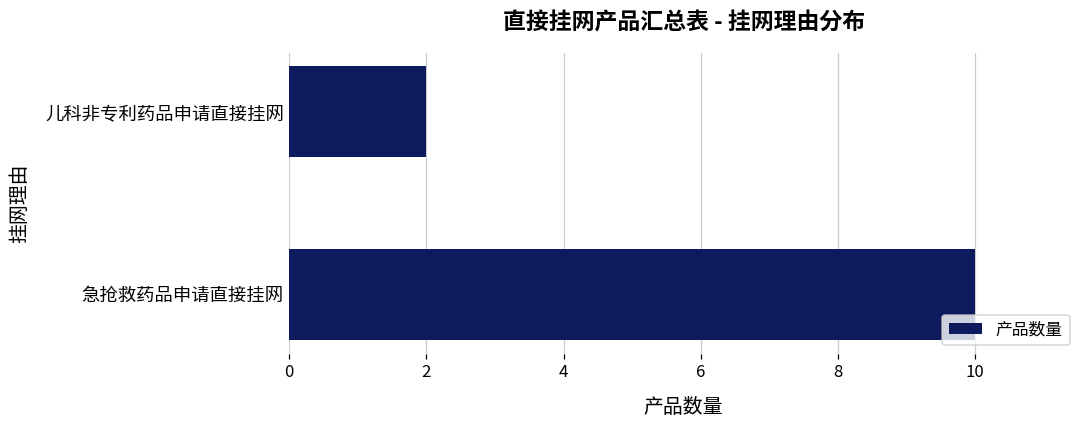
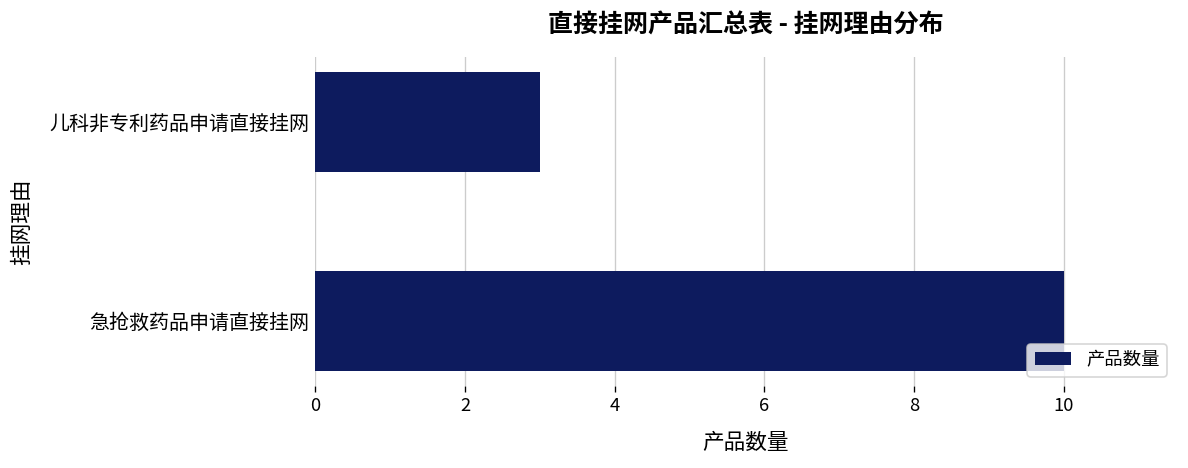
  {
-   "儿科非专利药品申请直接挂网": 2,
+   "儿科非专利药品申请直接挂网": 3,
    "急抢救药品申请直接挂网": 10
  }
